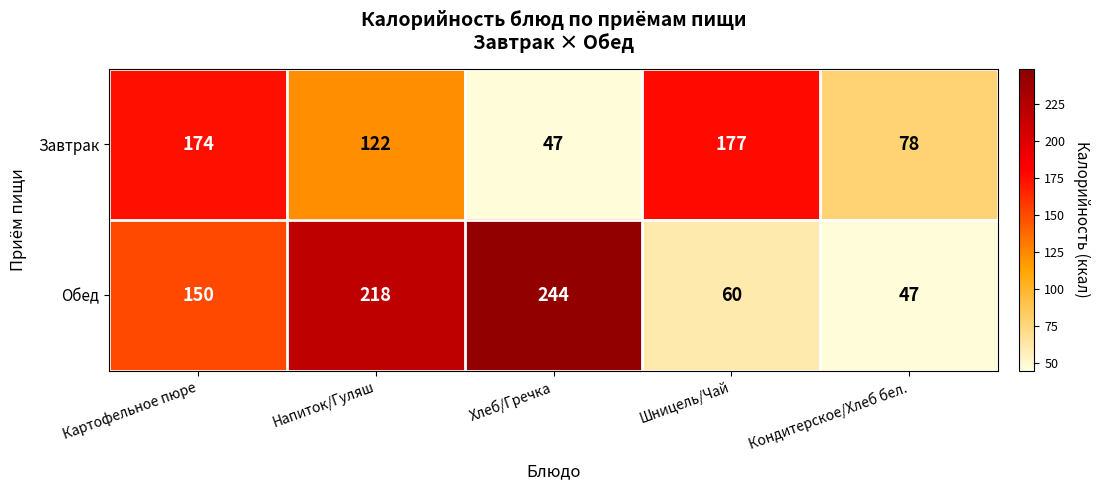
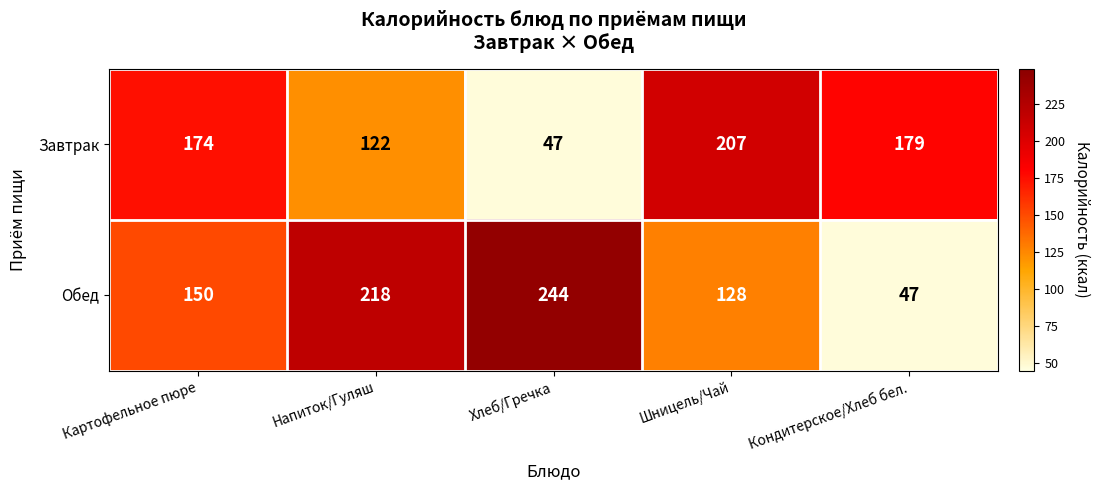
  {
    "Завтрак": {
      "Картофельное пюре": 174,
      "Напиток/Гуляш": 122,
      "Хлеб/Гречка": 47,
-     "Шницель/Чай": 177,
-     "Кондитерское/Хлеб бел.": 78
+     "Шницель/Чай": 207,
+     "Кондитерское/Хлеб бел.": 179
    },
    "Обед": {
      "Картофельное пюре": 150,
      "Напиток/Гуляш": 218,
      "Хлеб/Гречка": 244,
-     "Шницель/Чай": 60,
+     "Шницель/Чай": 128,
      "Кондитерское/Хлеб бел.": 47
    }
  }
